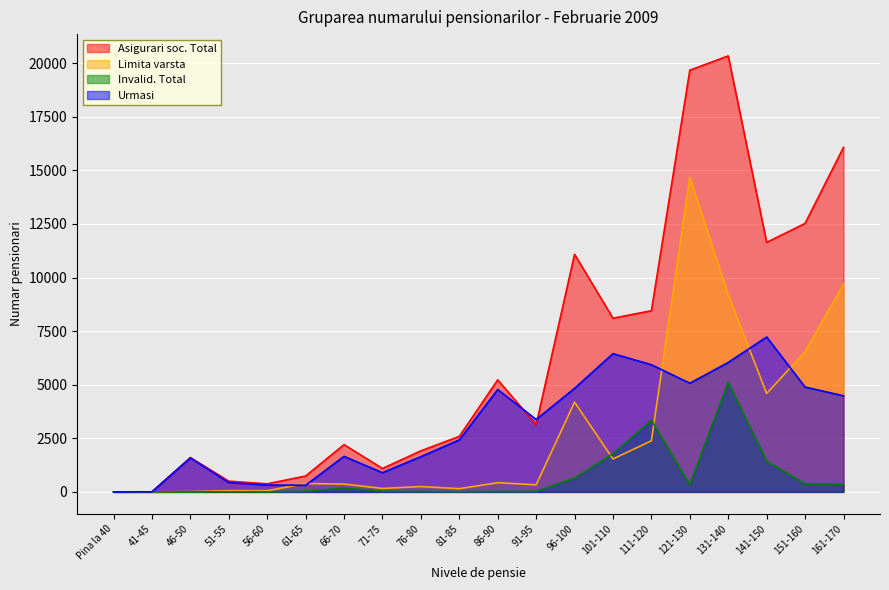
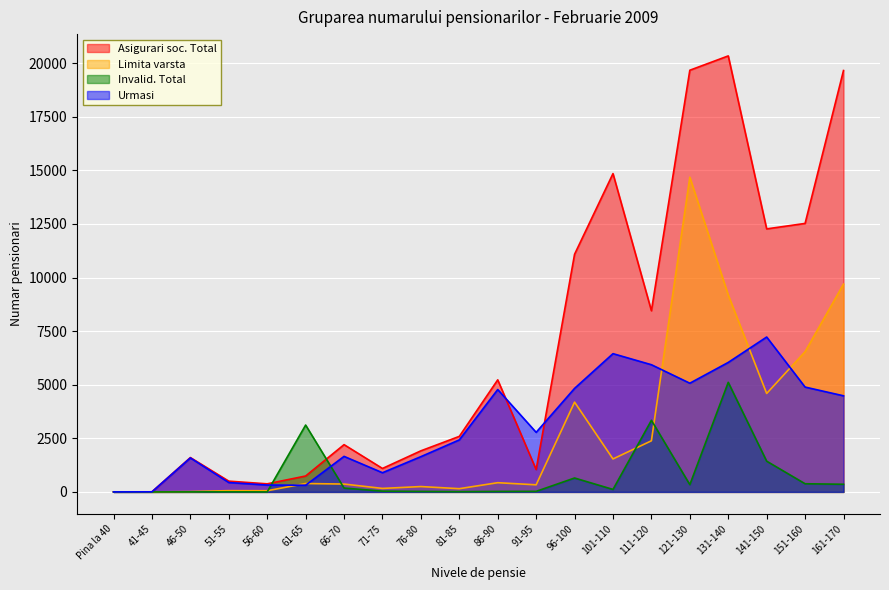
  {
    "Asigurari soc. Total": {
      "61-65": 700,
      "66-70": 2200,
      "71-75": 1100,
      "76-80": 1900,
      "81-85": 2600,
      "86-90": 5200,
-     "91-95": 3100,
+     "91-95": 1000,
      "96-100": 11100,
-     "101-110": 8100,
+     "101-110": 14900,
      "111-120": 8500,
      "121-130": 19700,
      "131-140": 20300,
-     "141-150": 11600,
+     "141-150": 12300,
      "151-160": 12500,
-     "161-170": 16100
+     "161-170": 19700
    },
    "Limita varsta": {
      "66-70": 400,
      "71-75": 200,
      "76-80": 300,
      "81-85": 200,
      "86-90": 400,
      "91-95": 300,
      "96-100": 4200,
      "101-110": 1500,
      "111-120": 2400,
      "121-130": 14700,
      "131-140": 9200,
      "141-150": 4600,
      "151-160": 6500,
      "161-170": 9700
    },
    "Invalid. Total": {
-     "61-65": 0,
+     "61-65": 3100,
      "66-70": 200,
      "71-75": 0,
      "76-80": 0,
      "81-85": 0,
      "86-90": 0,
      "91-95": 0,
      "96-100": 600,
-     "101-110": 1800,
+     "101-110": 100,
      "111-120": 3300,
      "121-130": 300,
      "131-140": 5100,
      "141-150": 1400,
      "151-160": 400,
      "161-170": 400
    },
    "Urmasi": {
      "66-70": 1700,
      "71-75": 900,
      "76-80": 1600,
      "81-85": 2400,
      "86-90": 4800,
-     "91-95": 3400,
+     "91-95": 2800,
      "96-100": 4800,
      "101-110": 6500,
      "111-120": 5900,
      "121-130": 5100,
      "131-140": 6000,
      "141-150": 7200,
      "151-160": 4900,
      "161-170": 4500
    }
  }
